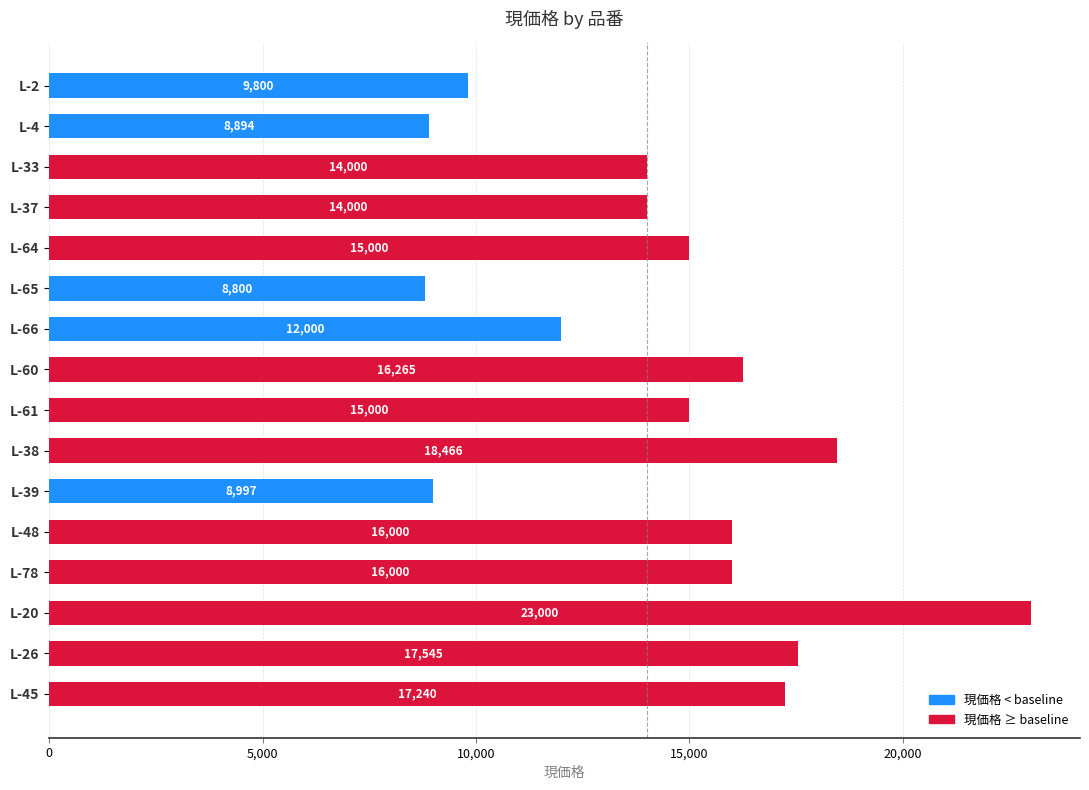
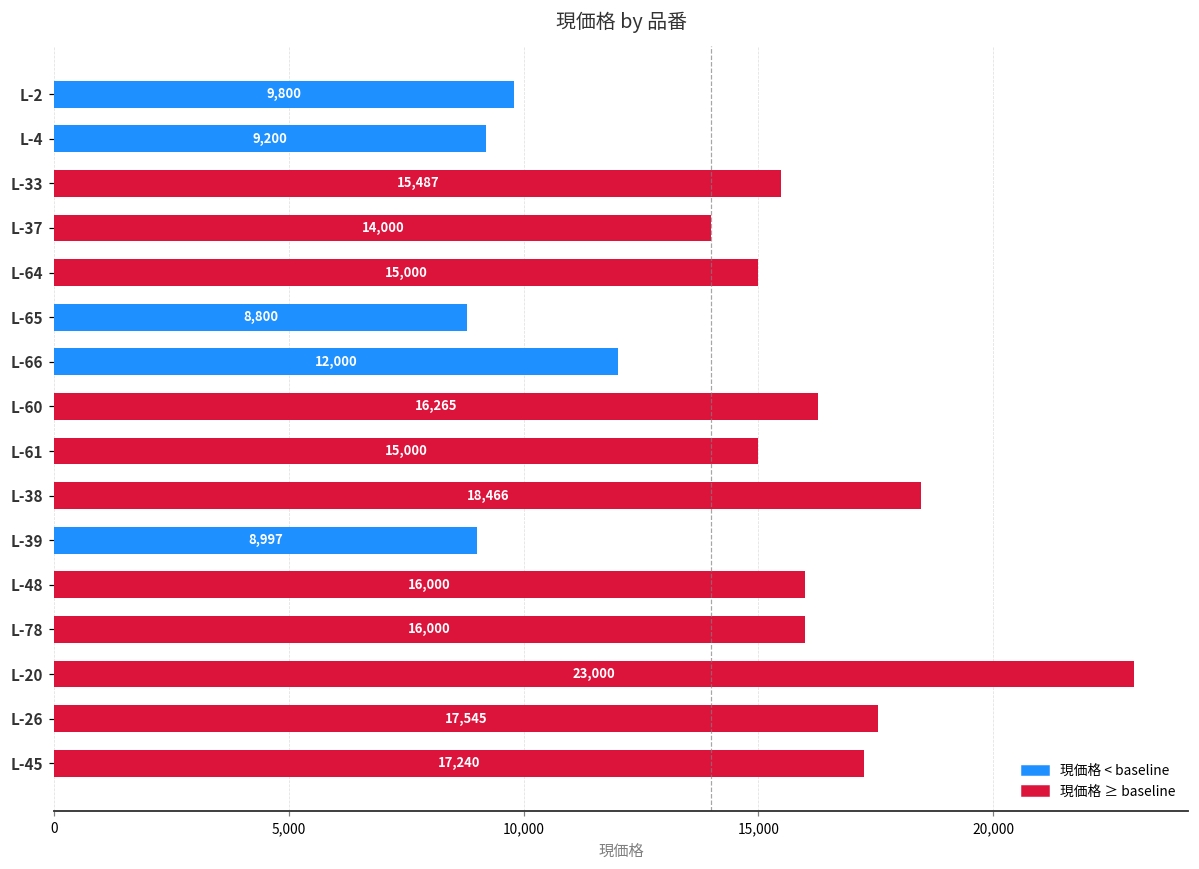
  {
    "L-2": "9,800",
-   "L-4": "8,894",
-   "L-33": "14,000",
+   "L-4": "9,200",
+   "L-33": "15,487",
    "L-37": "14,000",
    "L-64": "15,000",
    "L-65": "8,800",
    "L-66": "12,000",
    "L-60": "16,265",
    "L-61": "15,000",
    "L-38": "18,466",
    "L-39": "8,997",
    "L-48": "16,000",
    "L-78": "16,000",
    "L-20": "23,000",
    "L-26": "17,545",
    "L-45": "17,240"
  }
